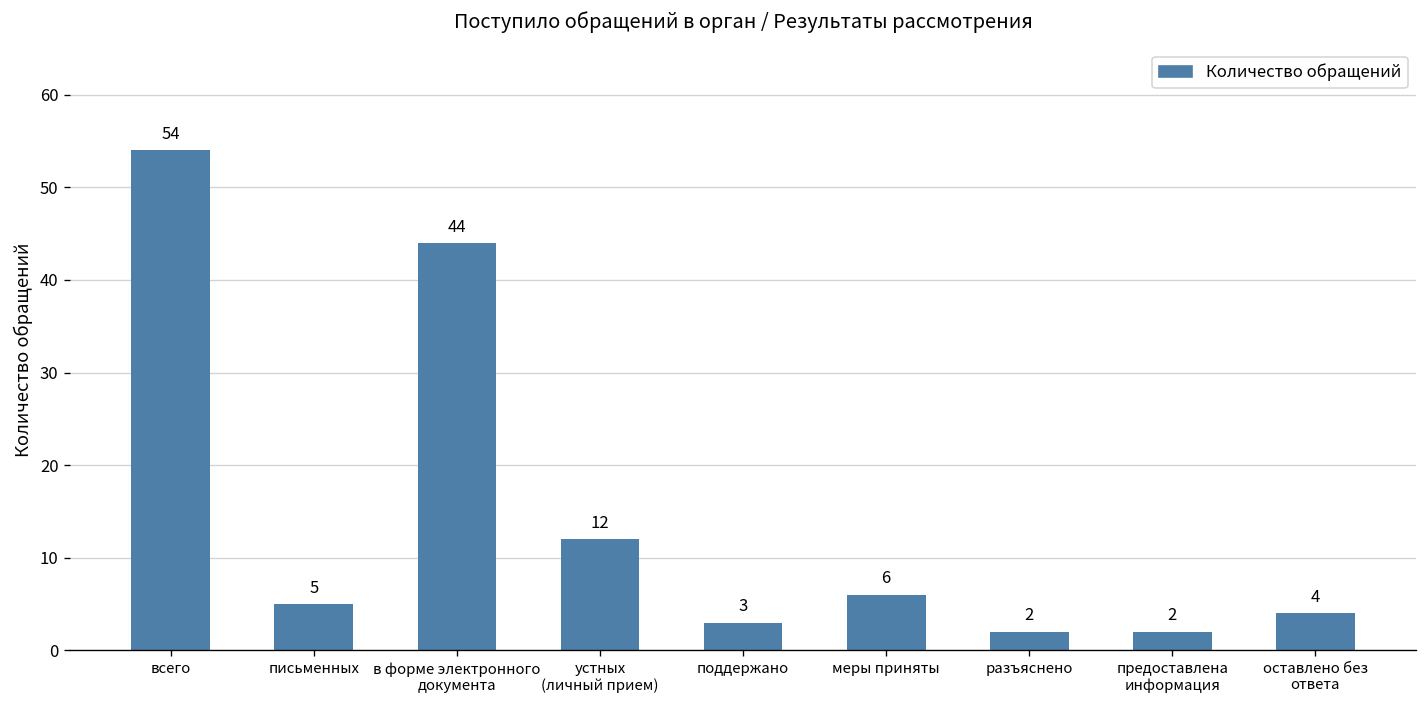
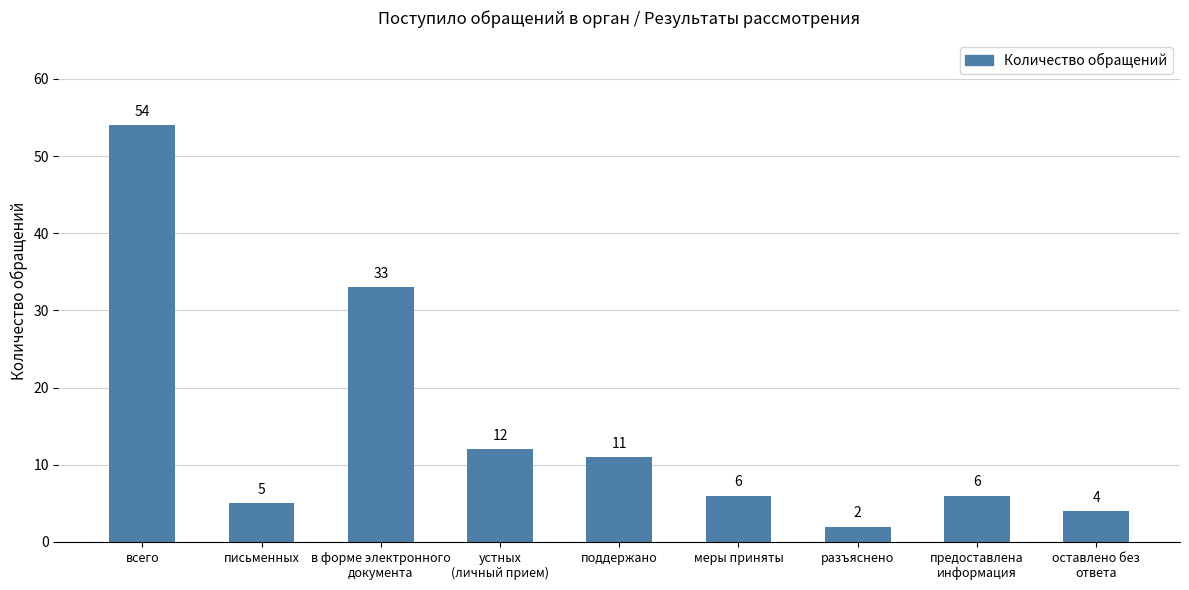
  {
    "всего": 54,
    "письменных": 5,
-   "в форме электронного документа": 44,
+   "в форме электронного документа": 33,
    "устных (личный прием)": 12,
-   "поддержано": 3,
+   "поддержано": 11,
    "меры приняты": 6,
    "разъяснено": 2,
-   "предоставлена информация": 2,
+   "предоставлена информация": 6,
    "оставлено без ответа": 4
  }
